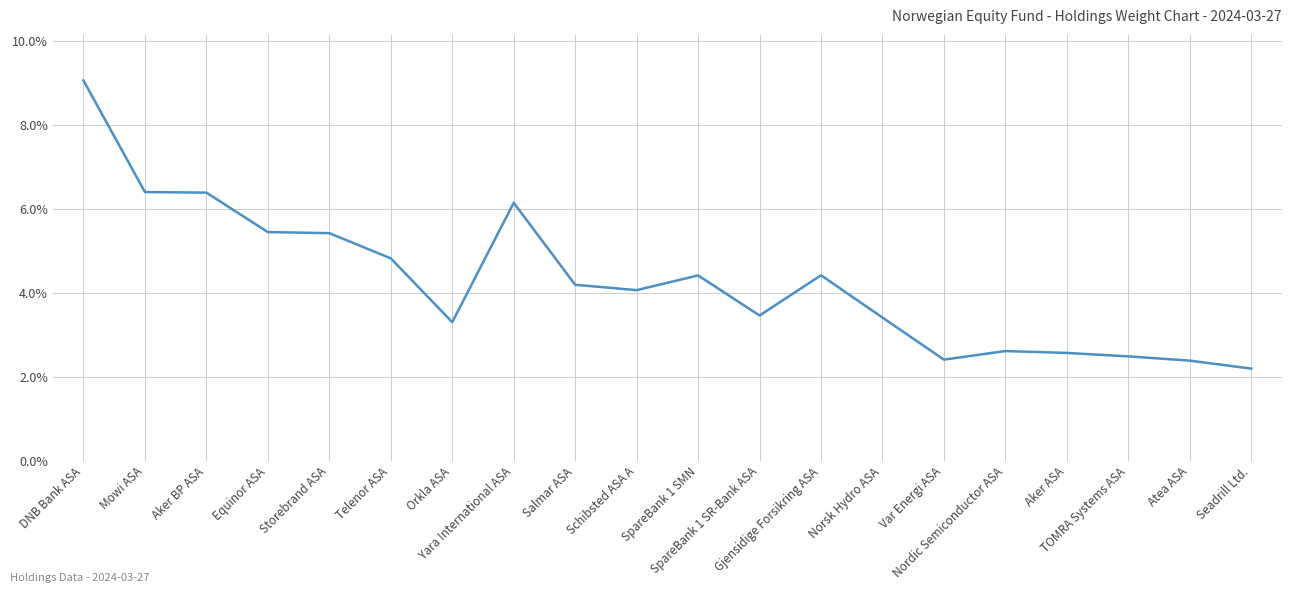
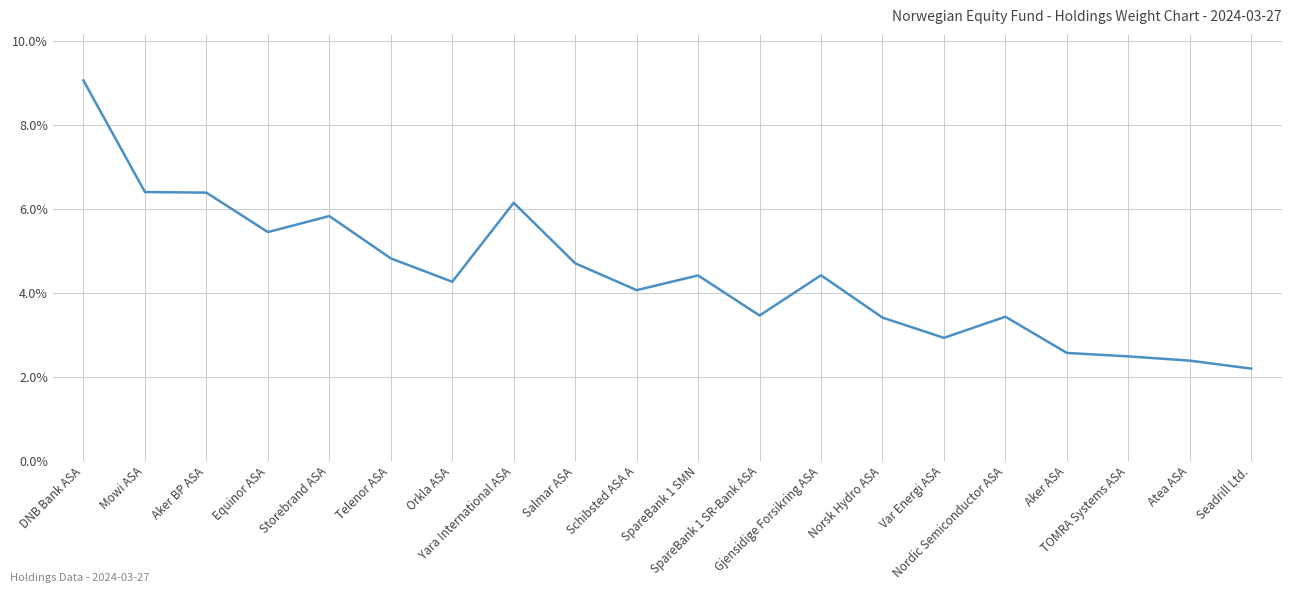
  {
    "DNB Bank ASA": "9.1%",
    "Mowi ASA": "6.4%",
    "Aker BP ASA": "6.4%",
    "Equinor ASA": "5.5%",
-   "Storebrand ASA": "5.4%",
+   "Storebrand ASA": "5.8%",
    "Telenor ASA": "4.8%",
-   "Orkla ASA": "3.3%",
+   "Orkla ASA": "4.3%",
    "Yara International ASA": "6.2%",
-   "Salmar ASA": "4.2%",
+   "Salmar ASA": "4.7%",
    "Schibsted ASA A": "4.1%",
    "SpareBank 1 SMN": "4.4%",
    "SpareBank 1 SR-Bank ASA": "3.5%",
    "Gjensidige Forsikring ASA": "4.4%",
    "Norsk Hydro ASA": "3.4%",
-   "Var Energi ASA": "2.4%",
-   "Nordic Semiconductor ASA": "2.6%",
+   "Var Energi ASA": "2.9%",
+   "Nordic Semiconductor ASA": "3.4%",
    "Aker ASA": "2.6%",
    "TOMRA Systems ASA": "2.5%",
    "Atea ASA": "2.4%",
    "Seadrill Ltd.": "2.2%"
  }
